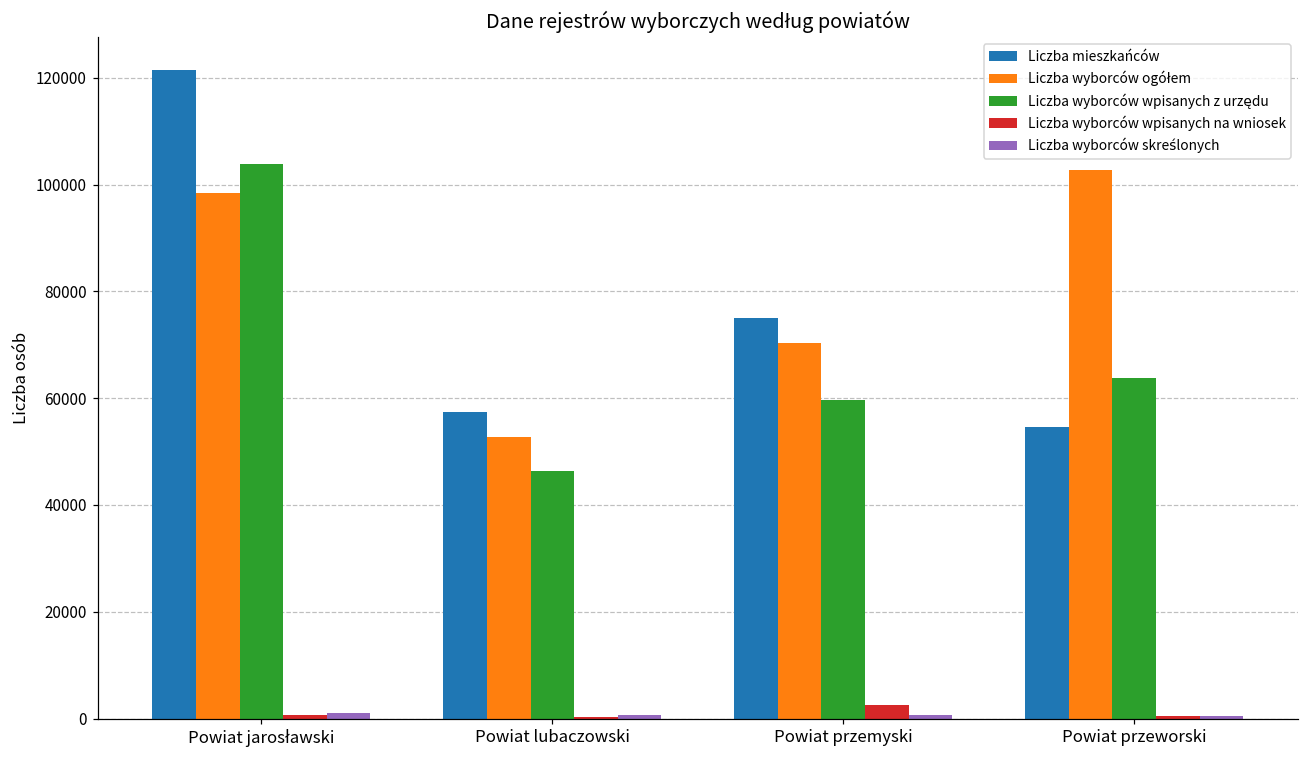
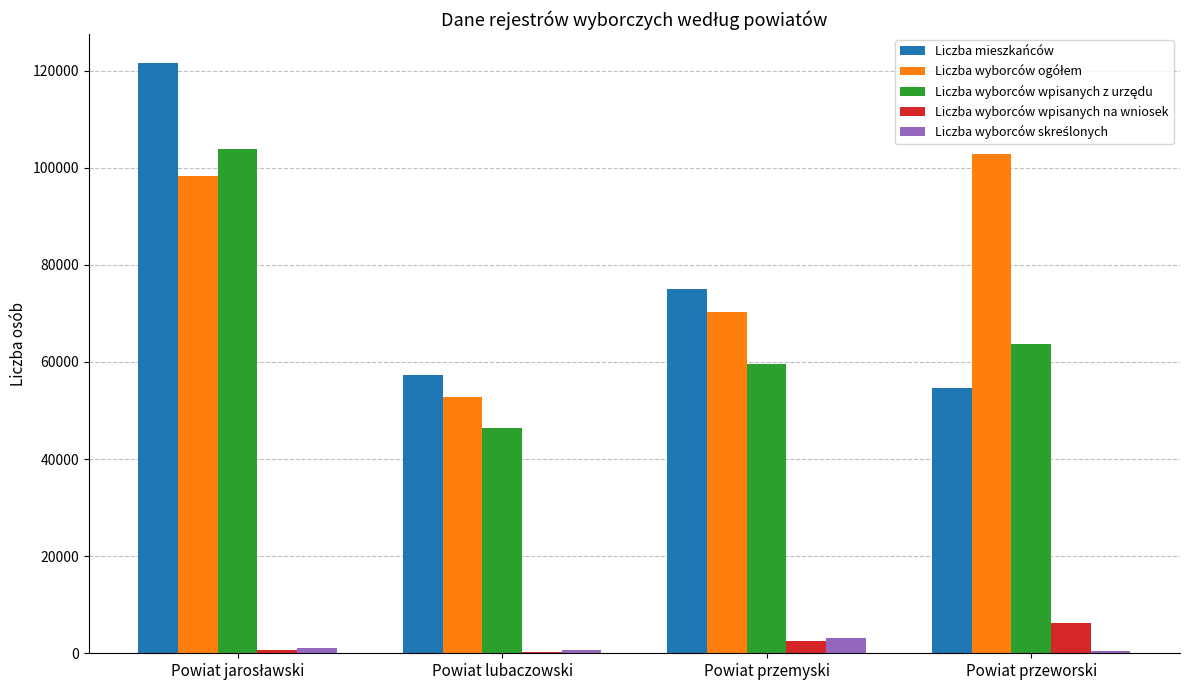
  {
    "Liczba mieszkańców": {
      "Powiat jarosławski": 121000,
      "Powiat lubaczowski": 57000,
      "Powiat przemyski": 75000,
      "Powiat przeworski": 55000
    },
    "Liczba wyborców ogółem": {
      "Powiat jarosławski": 98000,
      "Powiat lubaczowski": 53000,
      "Powiat przemyski": 70000,
      "Powiat przeworski": 103000
    },
    "Liczba wyborców wpisanych z urzędu": {
      "Powiat jarosławski": 104000,
      "Powiat lubaczowski": 46000,
      "Powiat przemyski": 60000,
      "Powiat przeworski": 64000
    },
    "Liczba wyborców wpisanych na wniosek": {
      "Powiat jarosławski": 1000,
      "Powiat przemyski": 3000,
-     "Powiat przeworski": 1000
+     "Powiat przeworski": 6000
    },
    "Liczba wyborców skreślonych": {
      "Powiat jarosławski": 1000,
      "Powiat lubaczowski": 1000,
-     "Powiat przemyski": 1000,
+     "Powiat przemyski": 3000,
      "Powiat przeworski": 1000
    }
  }
